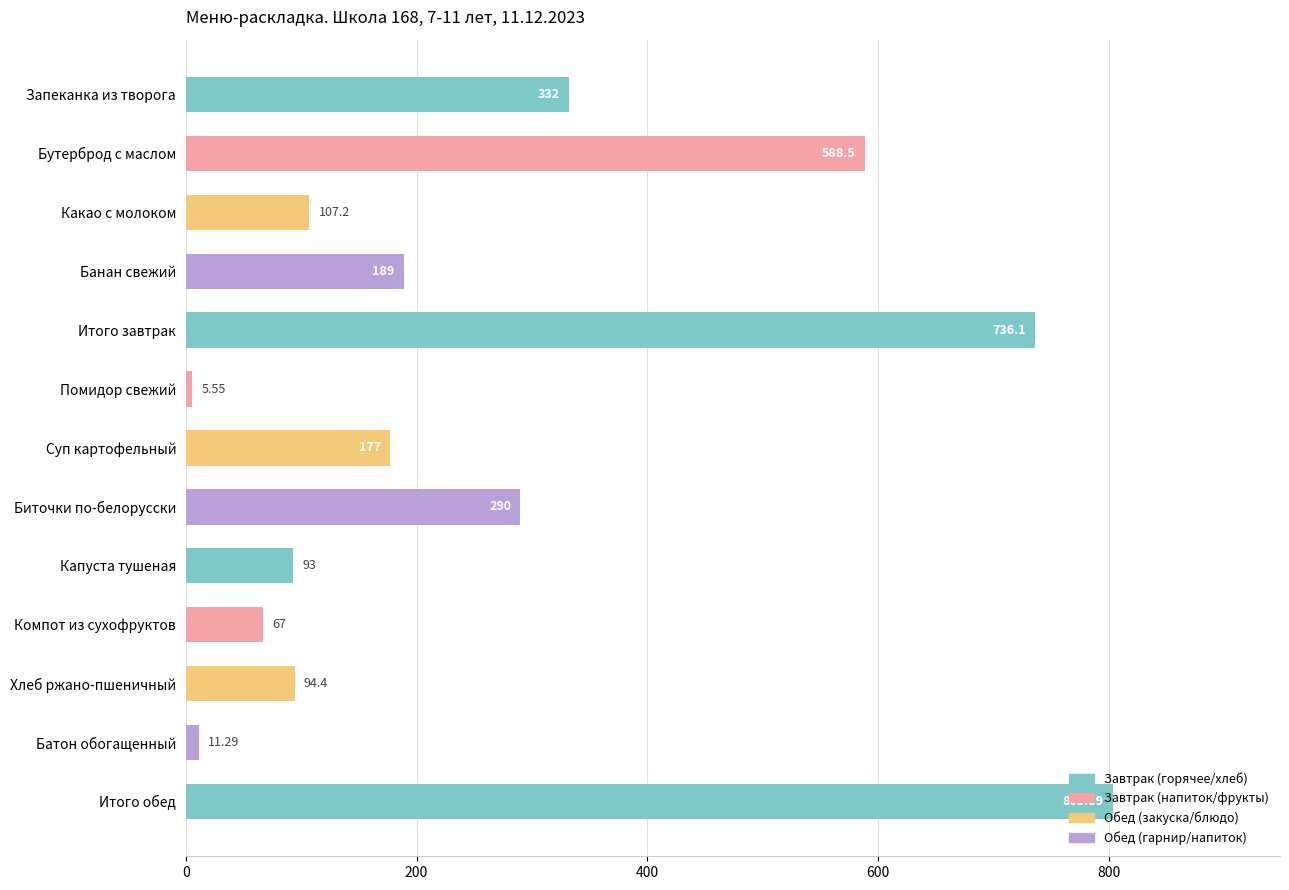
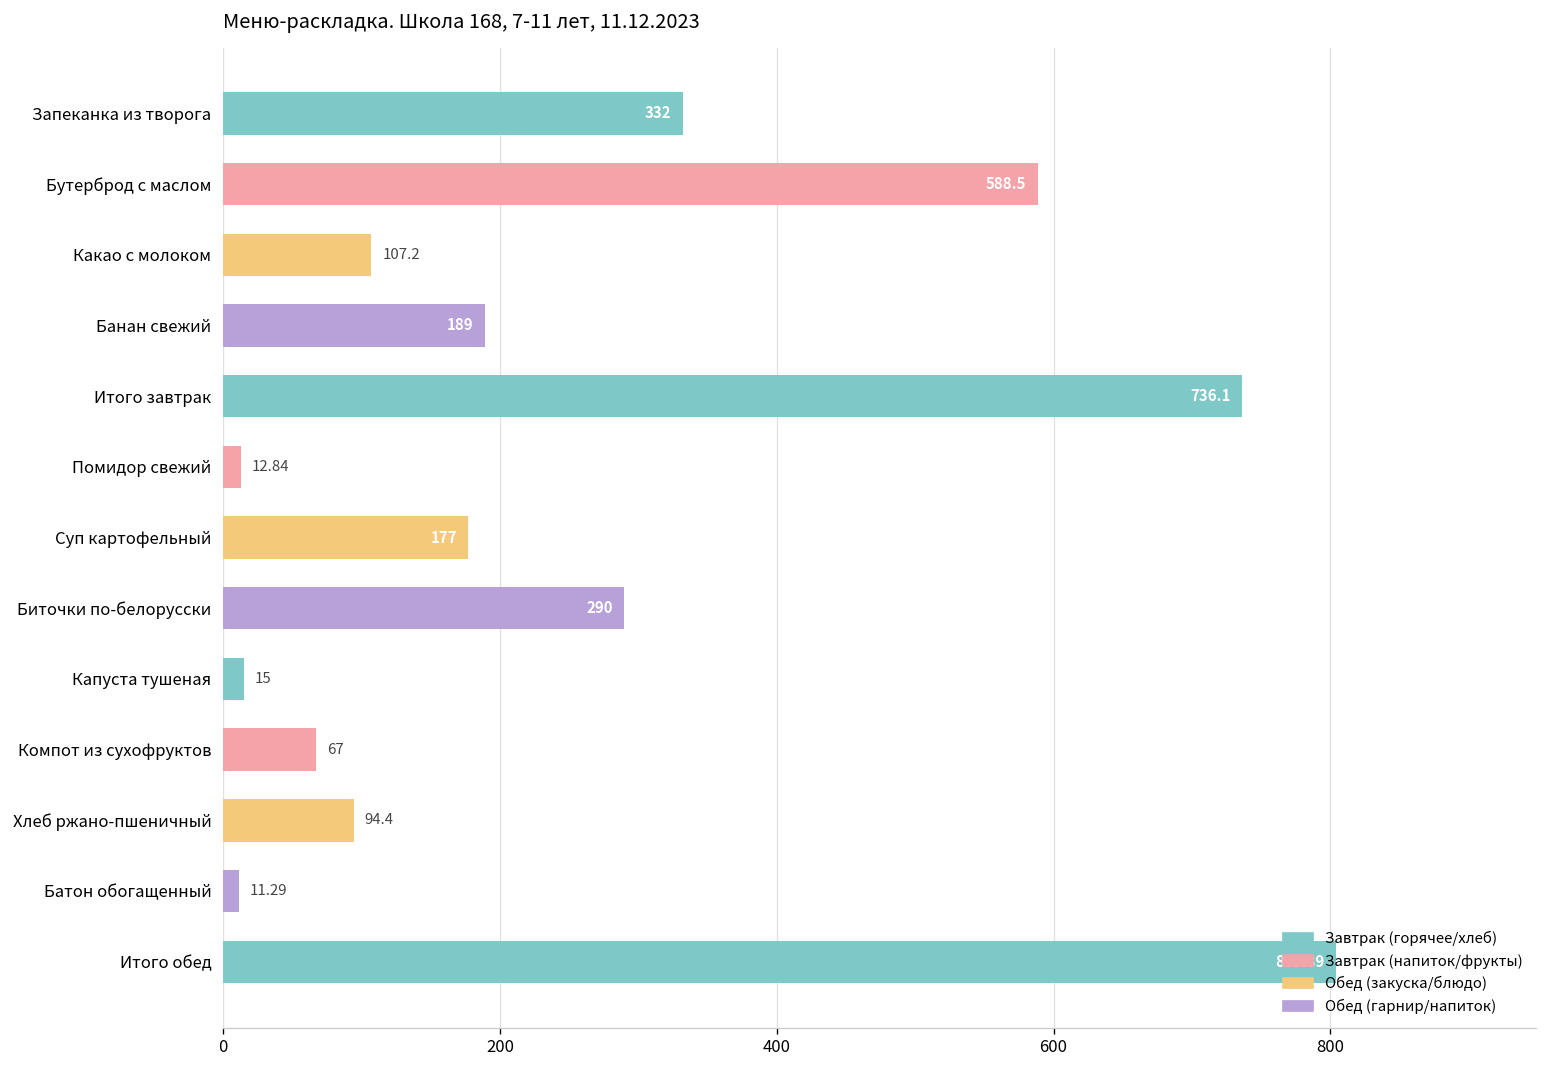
  {
    "Запеканка из творога": 332,
    "Бутерброд с маслом": 588.5,
    "Какао с молоком": 107.2,
    "Банан свежий": 189,
    "Итого завтрак": 736.1,
-   "Помидор свежий": 5.55,
+   "Помидор свежий": 12.84,
    "Суп картофельный": 177,
    "Биточки по-белорусски": 290,
-   "Капуста тушеная": 93,
+   "Капуста тушеная": 15,
    "Компот из сухофруктов": 67,
    "Хлеб ржано-пшеничный": 94.4,
    "Батон обогащенный": 11.29,
    "Итого обед": 803.89
  }
